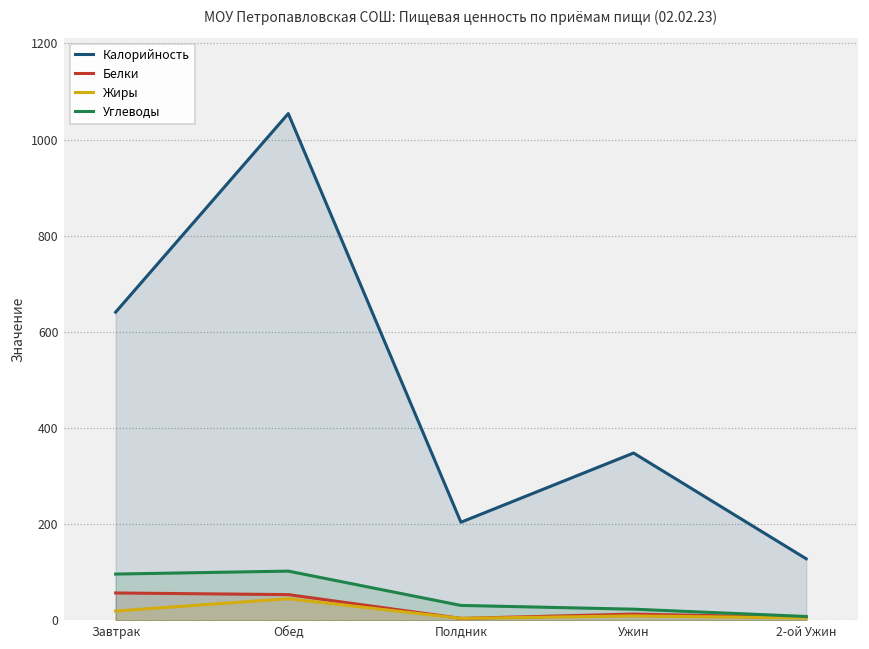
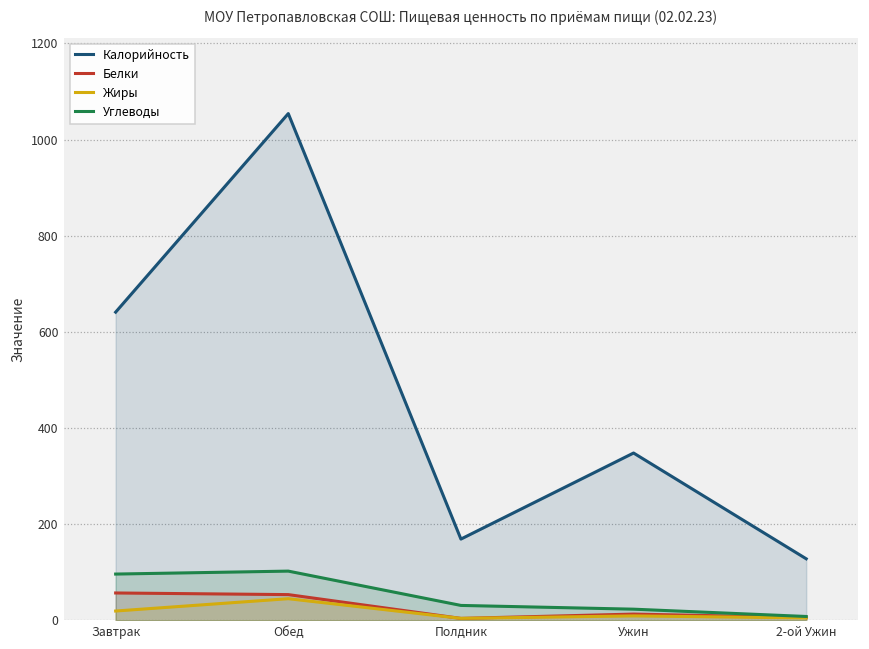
  {
    "Калорийность": {
      "Завтрак": 640,
      "Обед": 1050,
-     "Полдник": 200,
+     "Полдник": 170,
      "Ужин": 350,
      "2-ой Ужин": 130
    },
    "Белки": {
      "Завтрак": 60,
      "Обед": 50
    },
    "Жиры": {
      "Завтрак": 20,
      "Обед": 50
    },
    "Углеводы": {
      "Завтрак": 100,
      "Обед": 100,
      "Полдник": 30,
      "Ужин": 20
    }
  }
